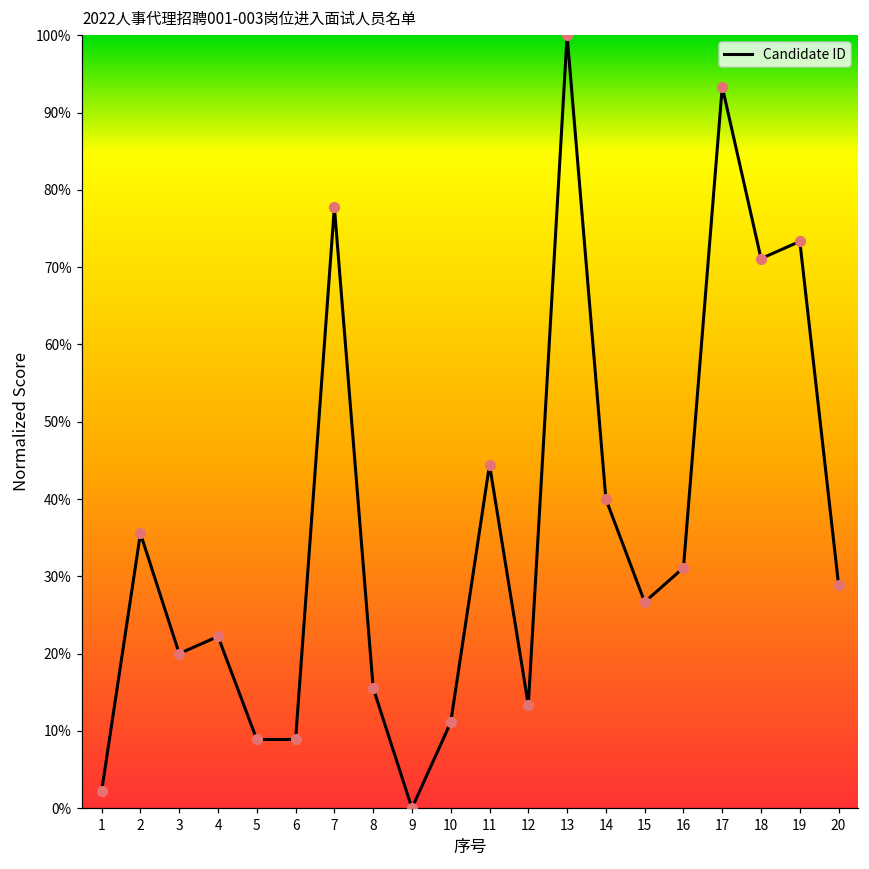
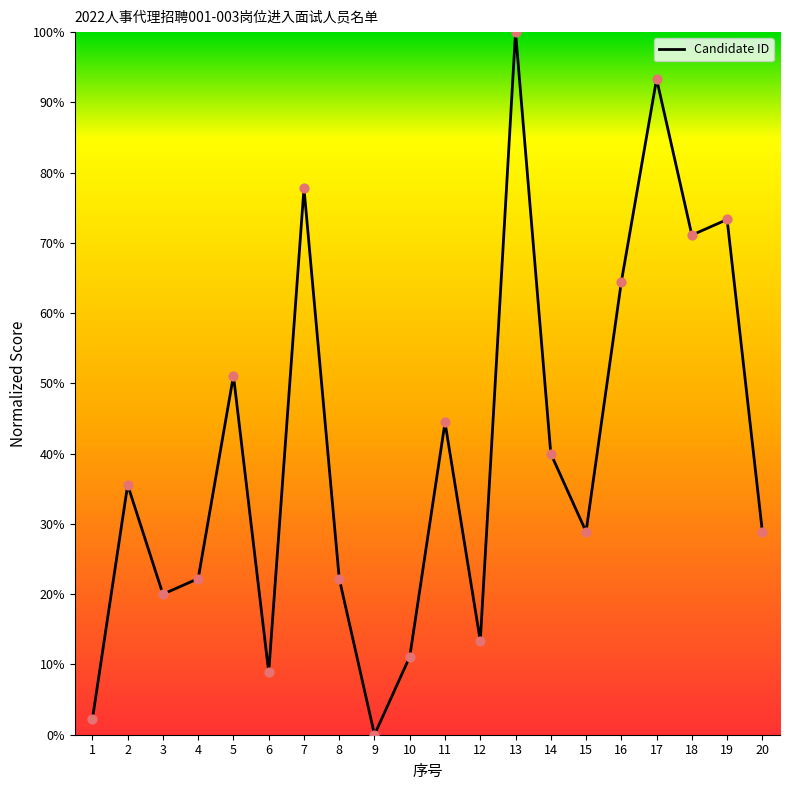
  {
    "1": "2%",
    "2": "36%",
    "3": "20%",
    "4": "22%",
-   "5": "9%",
+   "5": "51%",
    "6": "9%",
    "7": "78%",
-   "8": "16%",
+   "8": "22%",
    "9": "0%",
    "10": "11%",
    "11": "44%",
    "12": "13%",
    "13": "100%",
    "14": "40%",
-   "15": "27%",
-   "16": "31%",
+   "15": "29%",
+   "16": "64%",
    "17": "93%",
    "18": "71%",
    "19": "73%",
    "20": "29%"
  }
